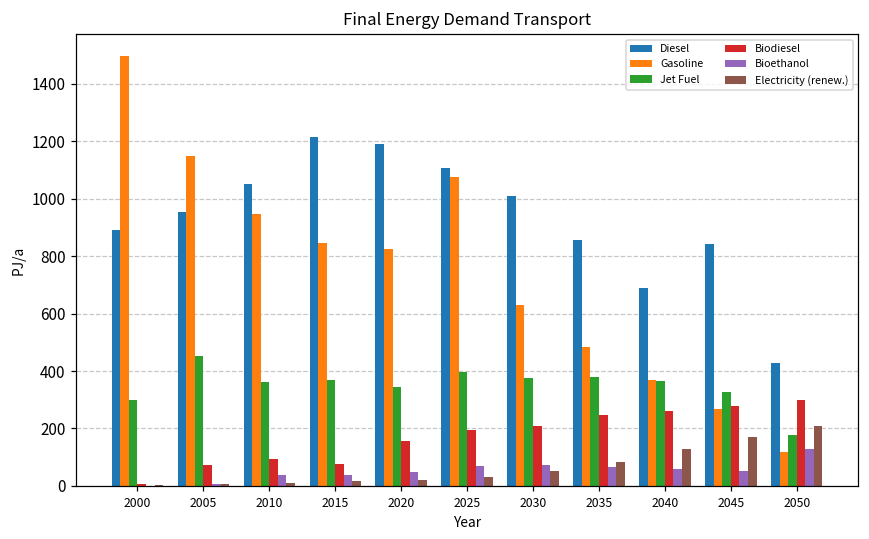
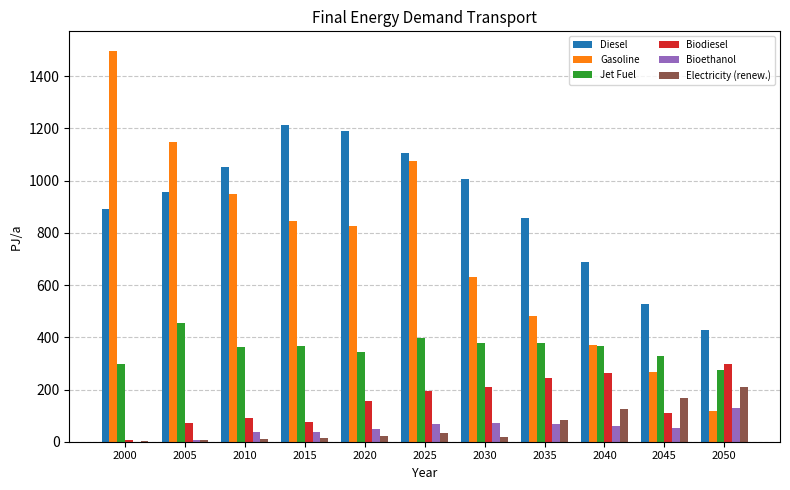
  {
    "Diesel": {
      "2000": 890,
      "2005": 950,
      "2010": 1050,
      "2015": 1220,
      "2020": 1190,
      "2025": 1110,
      "2030": 1010,
      "2035": 860,
      "2040": 690,
-     "2045": 840,
+     "2045": 530,
      "2050": 430
    },
    "Gasoline": {
      "2000": 1500,
      "2005": 1150,
      "2010": 950,
      "2015": 840,
      "2020": 830,
      "2025": 1080,
      "2030": 630,
      "2035": 480,
      "2040": 370,
      "2045": 270,
      "2050": 120
    },
    "Jet Fuel": {
      "2000": 300,
      "2005": 450,
      "2010": 360,
      "2015": 370,
      "2020": 340,
      "2025": 400,
      "2030": 380,
      "2035": 380,
      "2040": 370,
      "2045": 330,
-     "2050": 180
+     "2050": 270
    },
    "Biodiesel": {
      "2005": 70,
      "2010": 90,
      "2015": 70,
      "2020": 160,
      "2025": 190,
      "2030": 210,
      "2035": 250,
      "2040": 260,
-     "2045": 280,
+     "2045": 110,
      "2050": 300
    },
    "Bioethanol": {
      "2000": 0,
      "2010": 40,
      "2015": 40,
      "2020": 50,
      "2025": 70,
      "2030": 70,
      "2035": 70,
      "2040": 60,
      "2045": 50,
      "2050": 130
    },
    "Electricity (renew.)": {
      "2015": 20,
      "2020": 20,
      "2025": 30,
-     "2030": 50,
+     "2030": 20,
      "2035": 80,
      "2040": 130,
      "2045": 170,
      "2050": 210
    }
  }
